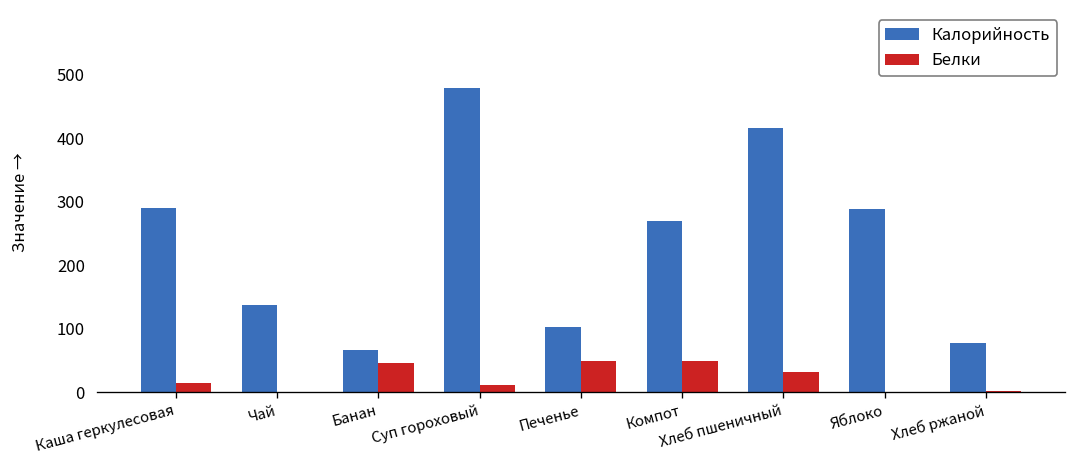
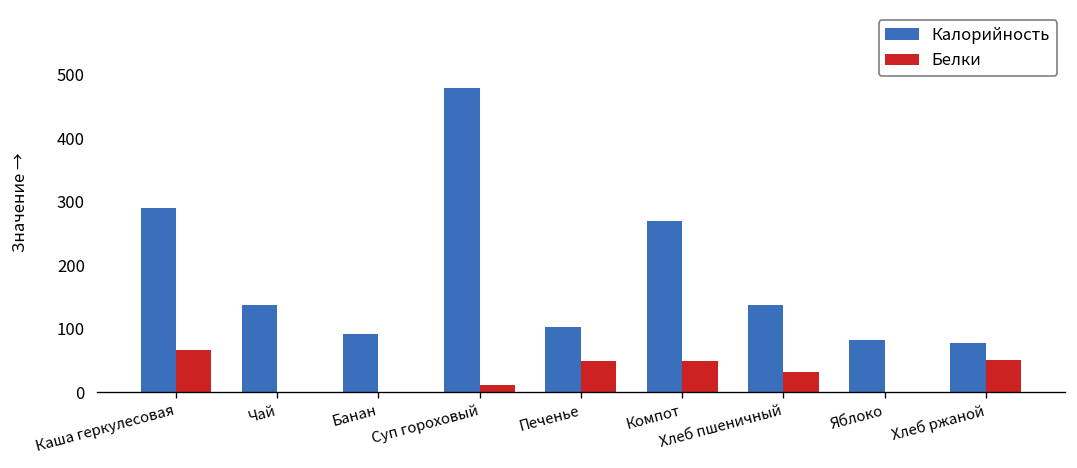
  {
    "Калорийность": {
      "Каша геркулесовая": 290,
      "Чай": 140,
-     "Банан": 70,
+     "Банан": 90,
      "Суп гороховый": 480,
      "Печенье": 100,
      "Компот": 270,
-     "Хлеб пшеничный": 420,
-     "Яблоко": 290,
+     "Хлеб пшеничный": 140,
+     "Яблоко": 80,
      "Хлеб ржаной": 80
    },
    "Белки": {
-     "Каша геркулесовая": 10,
-     "Банан": 50,
+     "Каша геркулесовая": 70,
+     "Банан": 0,
      "Суп гороховый": 10,
      "Печенье": 50,
      "Компот": 50,
      "Хлеб пшеничный": 30,
-     "Хлеб ржаной": 0
+     "Хлеб ржаной": 50
    }
  }
